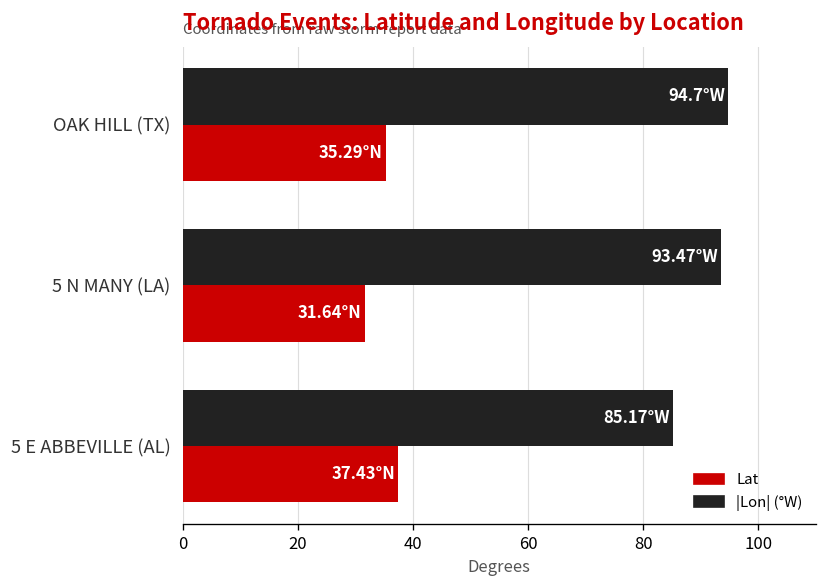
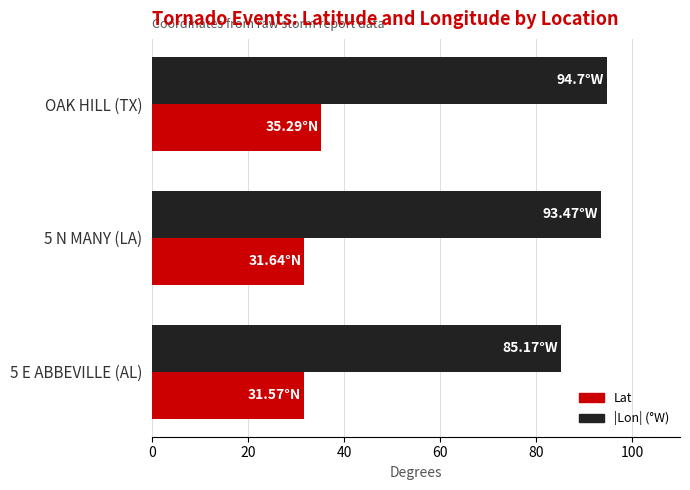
  {
    "Lat": {
      "OAK HILL (TX)": "35.29°N",
      "5 N MANY (LA)": "31.64°N",
-     "5 E ABBEVILLE (AL)": "37.43°N"
+     "5 E ABBEVILLE (AL)": "31.57°N"
    },
    "|Lon| (°W)": {
      "OAK HILL (TX)": "94.7°W",
      "5 N MANY (LA)": "93.47°W",
      "5 E ABBEVILLE (AL)": "85.17°W"
    }
  }
